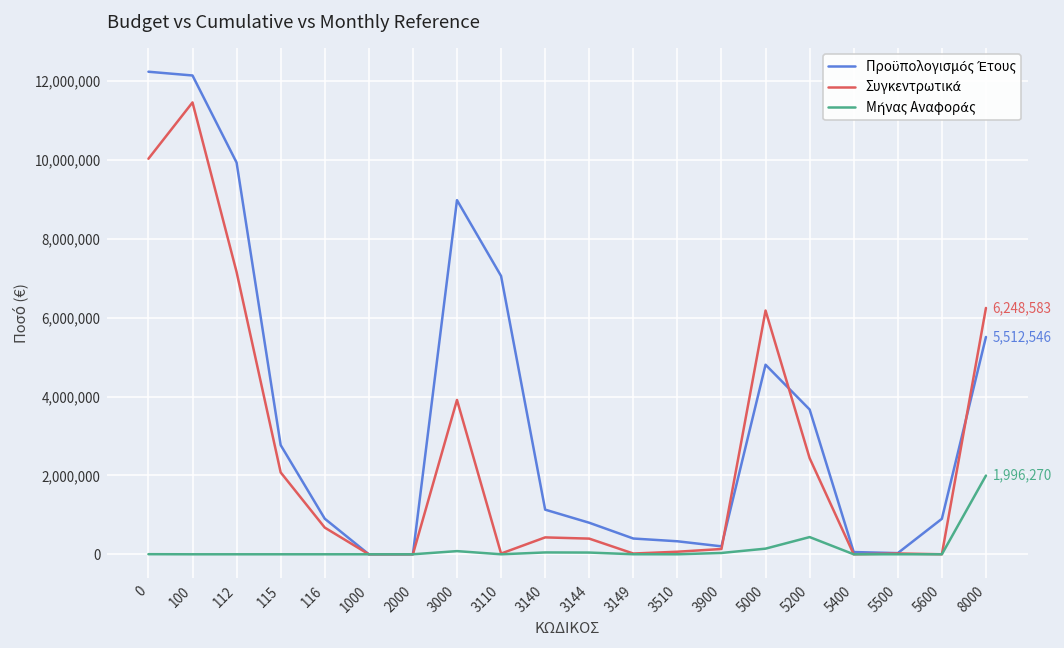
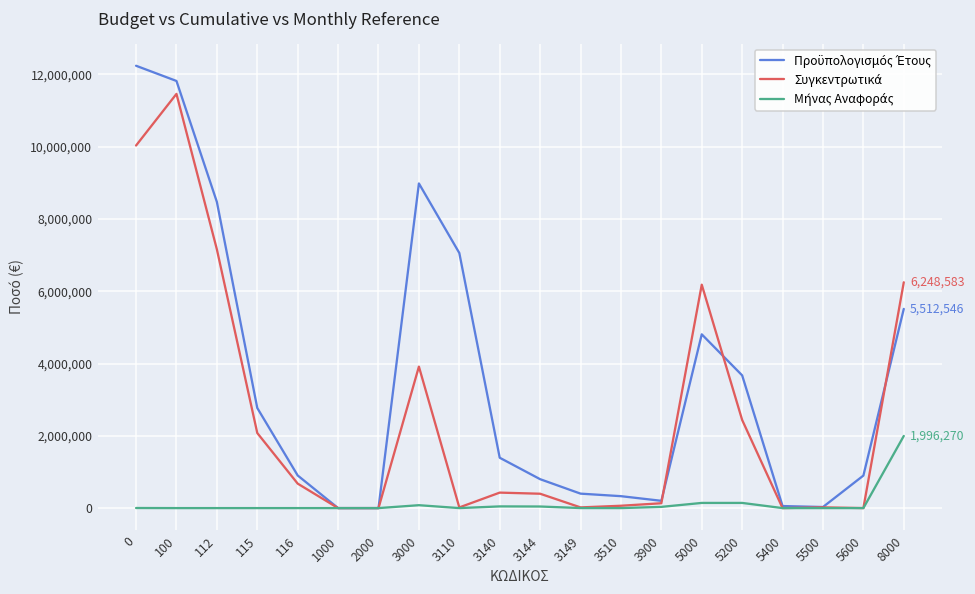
  {
    "Προϋπολογισμός Έτους": {
      "0": "12,200,000",
-     "100": "12,100,000",
-     "112": "9,900,000",
+     "100": "11,800,000",
+     "112": "8,500,000",
      "115": "2,800,000",
      "116": "900,000",
      "3000": "9,000,000",
      "3110": "7,100,000",
-     "3140": "1,100,000",
+     "3140": "1,400,000",
      "3144": "800,000",
      "3149": "400,000",
      "3510": "300,000",
      "5000": "4,800,000",
      "5200": "3,700,000",
      "5600": "900,000"
    },
    "Συγκεντρωτικά": {
      "8000": "6,248,583"
    },
    "Μήνας Αναφοράς": {
      "0": "0",
      "100": "0",
      "112": "0",
      "115": "0",
      "116": "0",
      "3000": "100,000",
      "3140": "0",
      "3144": "0",
      "3900": "0",
      "5000": "100,000",
-     "5200": "400,000"
+     "5200": "100,000"
    }
  }
